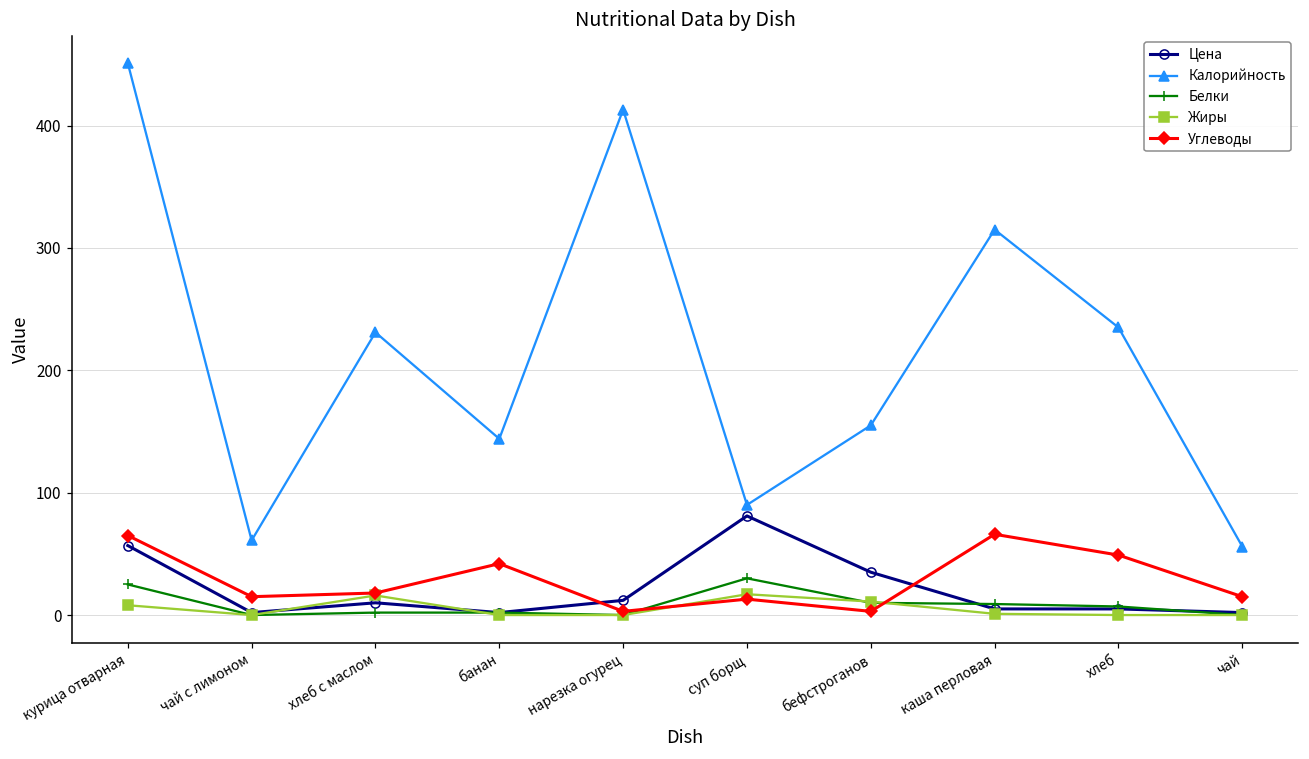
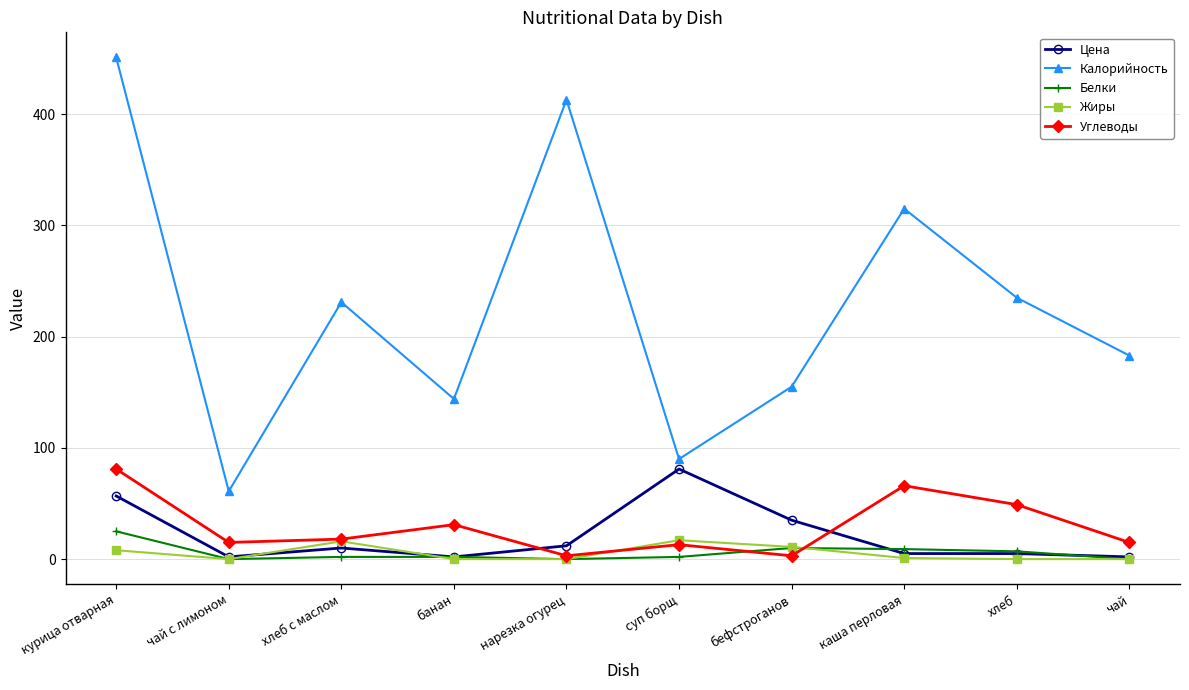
  {
    "Цена": {
      "курица отварная": 57,
      "хлеб с маслом": 10,
      "нарезка огурец": 12,
      "суп борщ": 81,
      "бефстроганов": 35,
      "каша перловая": 5
    },
    "Калорийность": {
      "курица отварная": 451,
      "чай c лимоном": 61,
      "хлеб с маслом": 231,
      "банан": 144,
      "нарезка огурец": 413,
      "суп борщ": 90,
      "бефстроганов": 155,
      "каша перловая": 315,
      "хлеб": 235,
-     "чай": 56
+     "чай": 183
    },
    "Белки": {
      "курица отварная": 25,
      "хлеб с маслом": 2,
-     "суп борщ": 30,
+     "суп борщ": 2,
      "каша перловая": 9
    },
    "Жиры": {
      "курица отварная": 8,
      "суп борщ": 17,
      "каша перловая": 1,
      "хлеб": 0
    },
    "Углеводы": {
-     "курица отварная": 65,
+     "курица отварная": 81,
      "чай c лимоном": 15,
-     "банан": 42,
+     "банан": 31,
      "нарезка огурец": 3,
      "суп борщ": 13,
      "бефстроганов": 3,
      "каша перловая": 66,
      "хлеб": 49,
      "чай": 15
    }
  }
